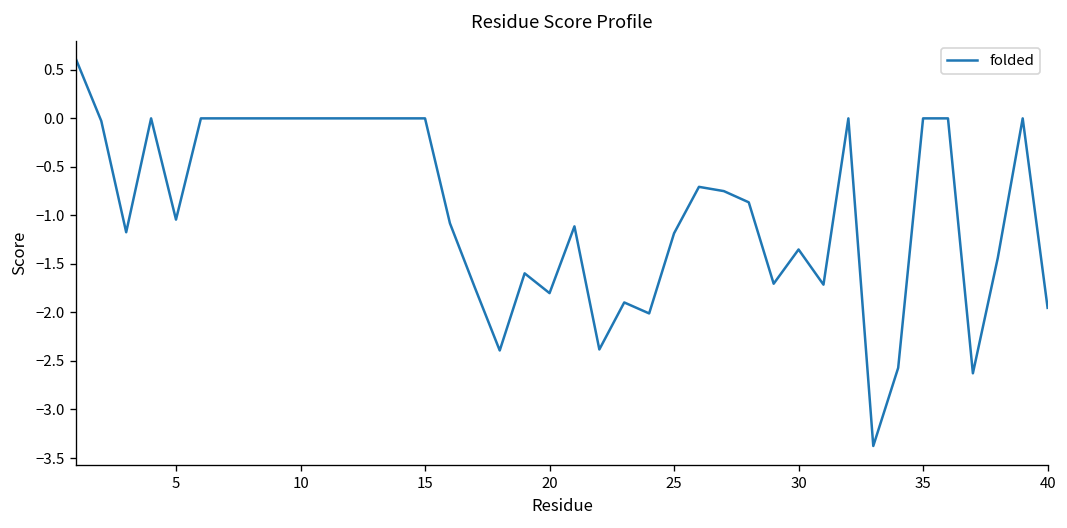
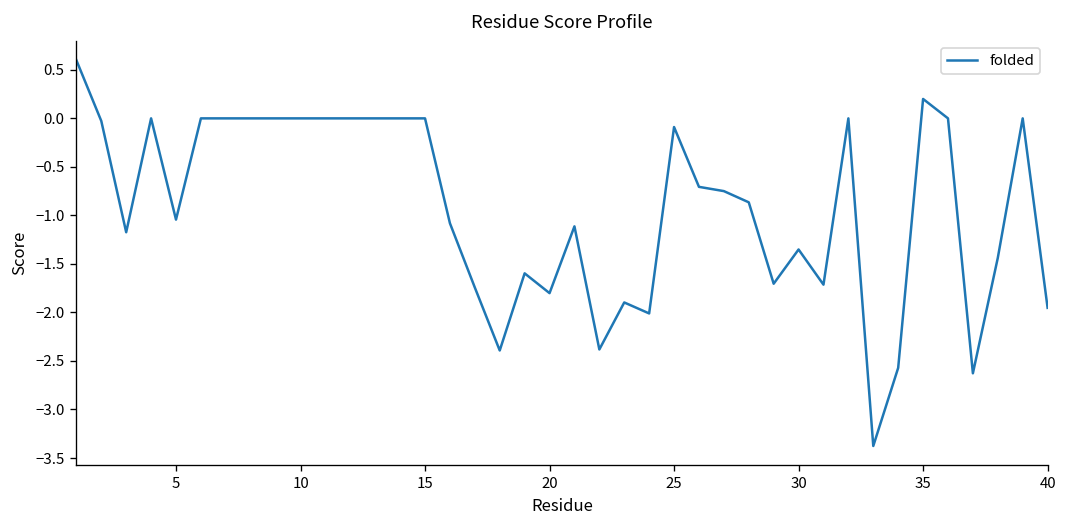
  {
    "5": -1.0,
    "10": 0.0,
    "15": 0.0,
    "20": -1.8,
-   "25": -1.2,
+   "25": -0.1,
    "30": -1.4,
-   "35": 0.0,
+   "35": 0.2,
    "40": -2.0
  }
